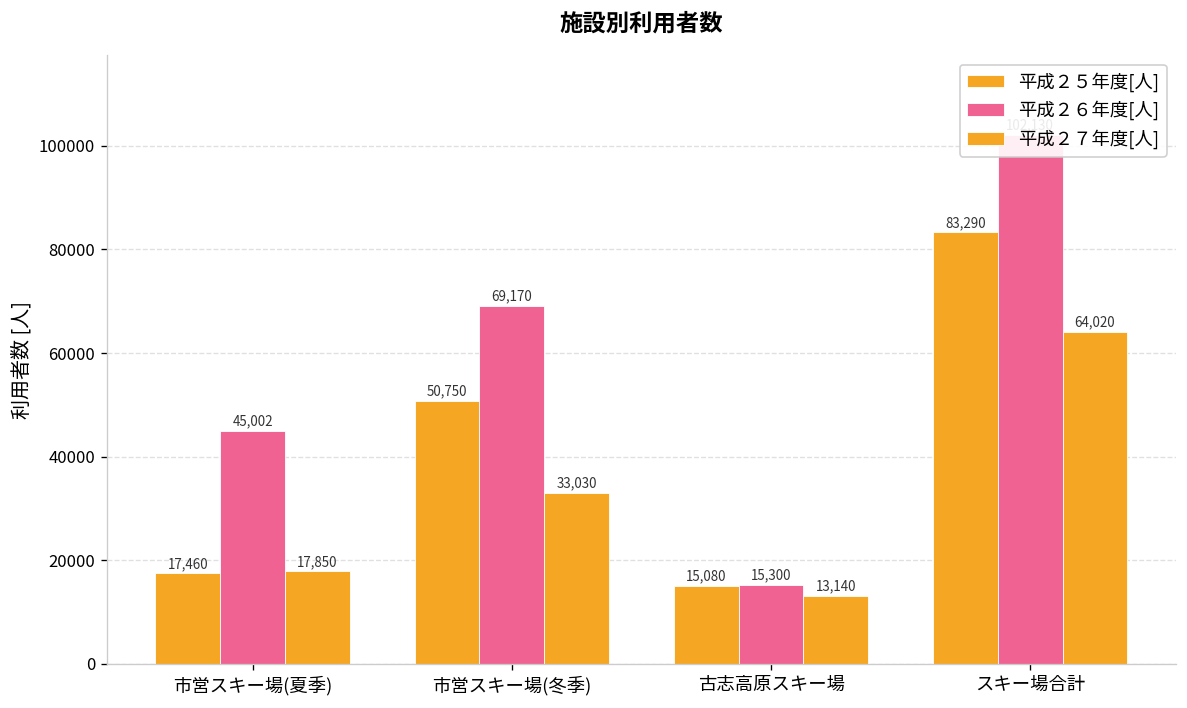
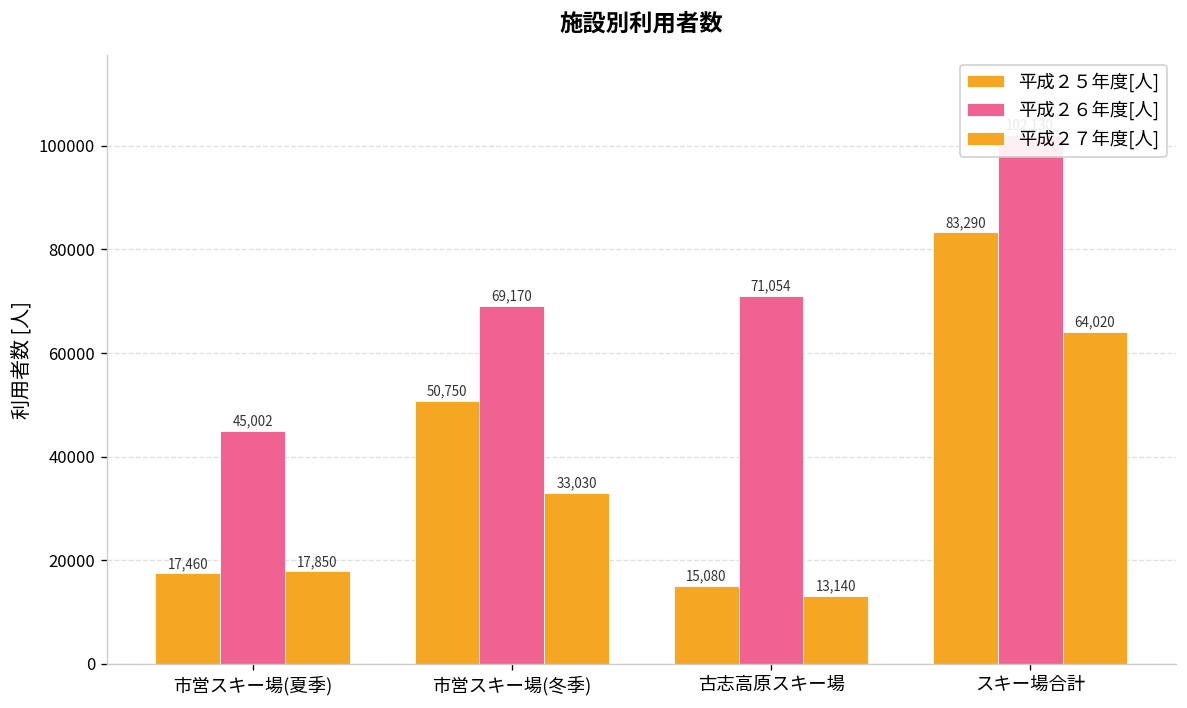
  {
    "平成２６年度[人]": {
      "市営スキー場(夏季)": "45,002",
      "市営スキー場(冬季)": "69,170",
-     "古志高原スキー場": "15,300"
+     "古志高原スキー場": "71,054"
    }
  }
